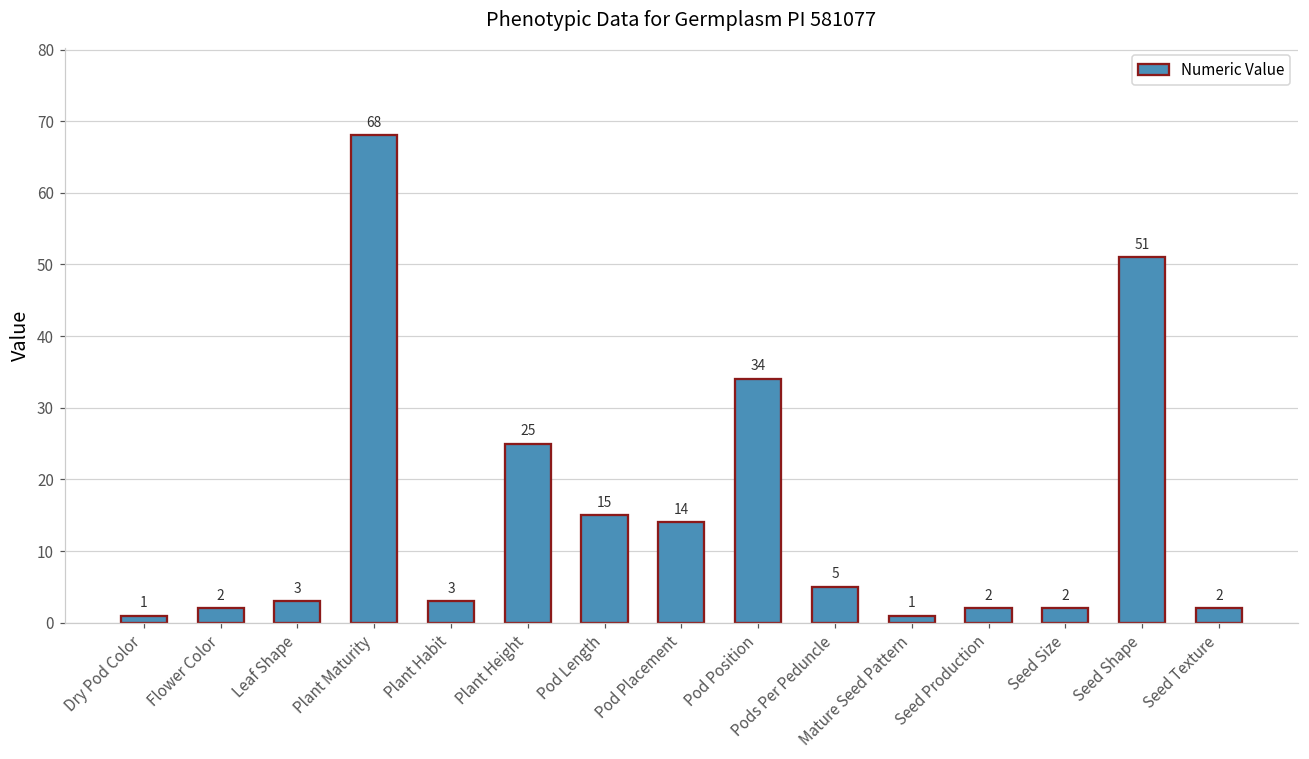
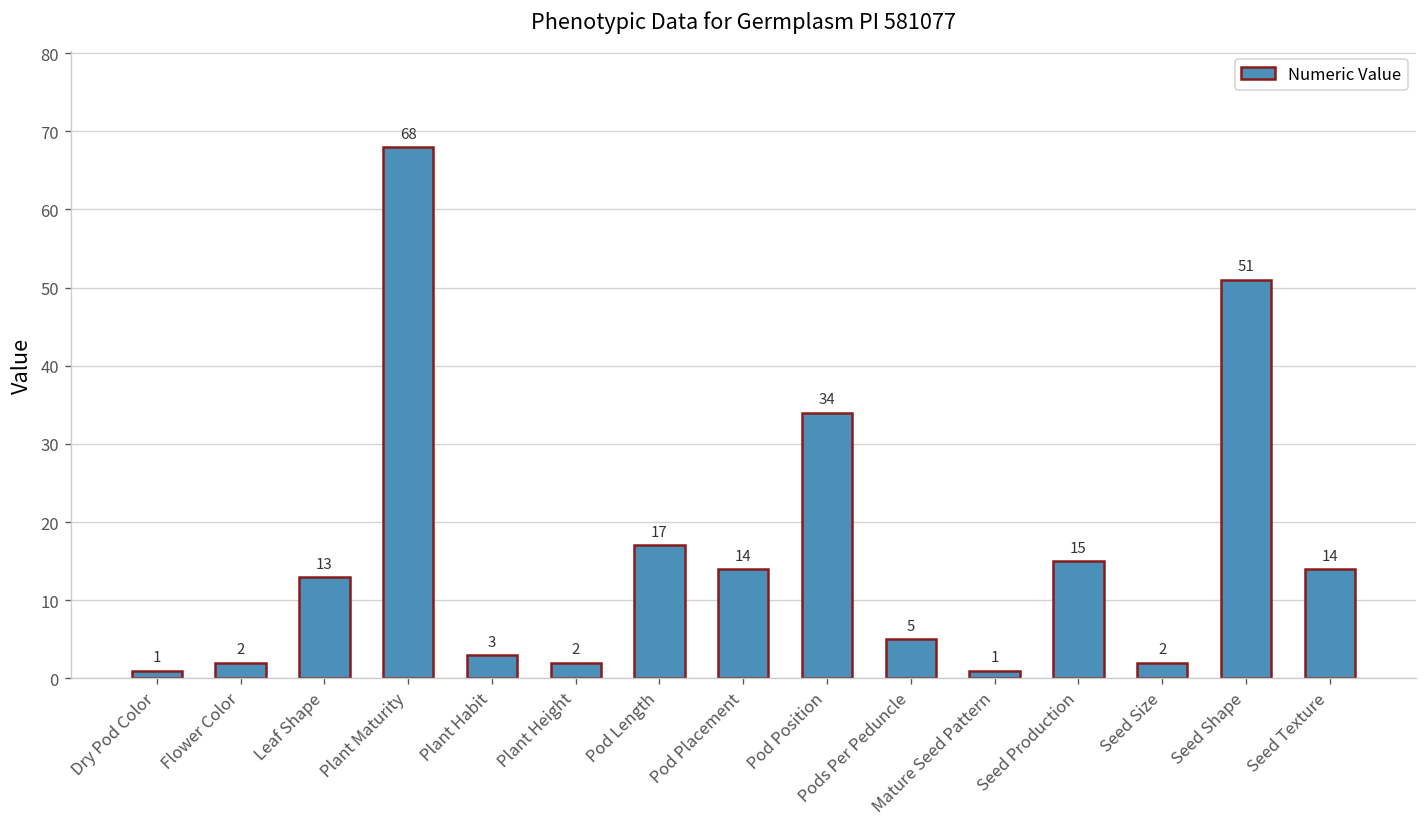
  {
    "Dry Pod Color": 1,
    "Flower Color": 2,
-   "Leaf Shape": 3,
+   "Leaf Shape": 13,
    "Plant Maturity": 68,
    "Plant Habit": 3,
-   "Plant Height": 25,
-   "Pod Length": 15,
+   "Plant Height": 2,
+   "Pod Length": 17,
    "Pod Placement": 14,
    "Pod Position": 34,
    "Pods Per Peduncle": 5,
    "Mature Seed Pattern": 1,
-   "Seed Production": 2,
+   "Seed Production": 15,
    "Seed Size": 2,
    "Seed Shape": 51,
-   "Seed Texture": 2
+   "Seed Texture": 14
  }
